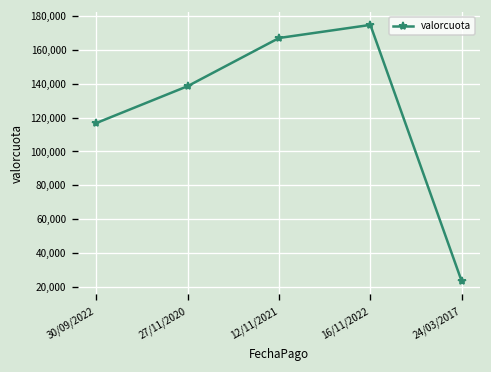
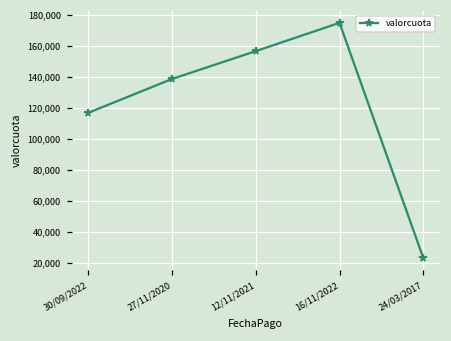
  {
    "30/09/2022": "117,000",
    "27/11/2020": "139,000",
-   "12/11/2021": "167,000",
+   "12/11/2021": "156,000",
    "16/11/2022": "175,000",
    "24/03/2017": "23,000"
  }
